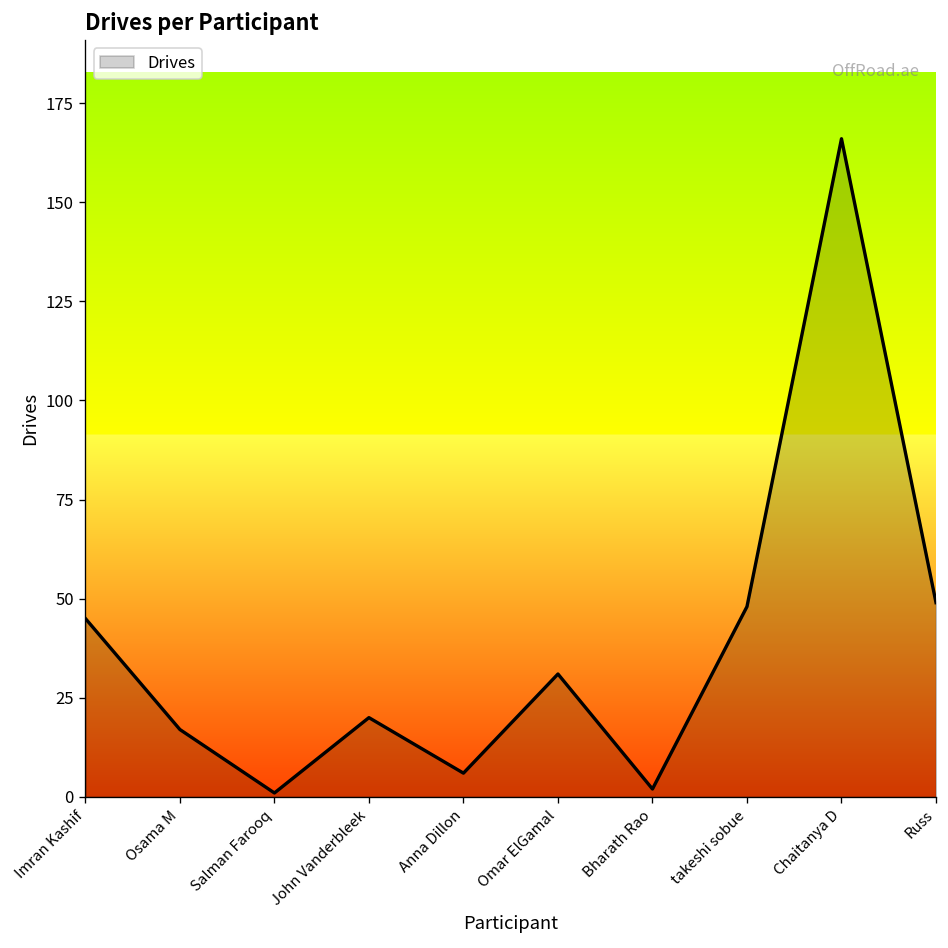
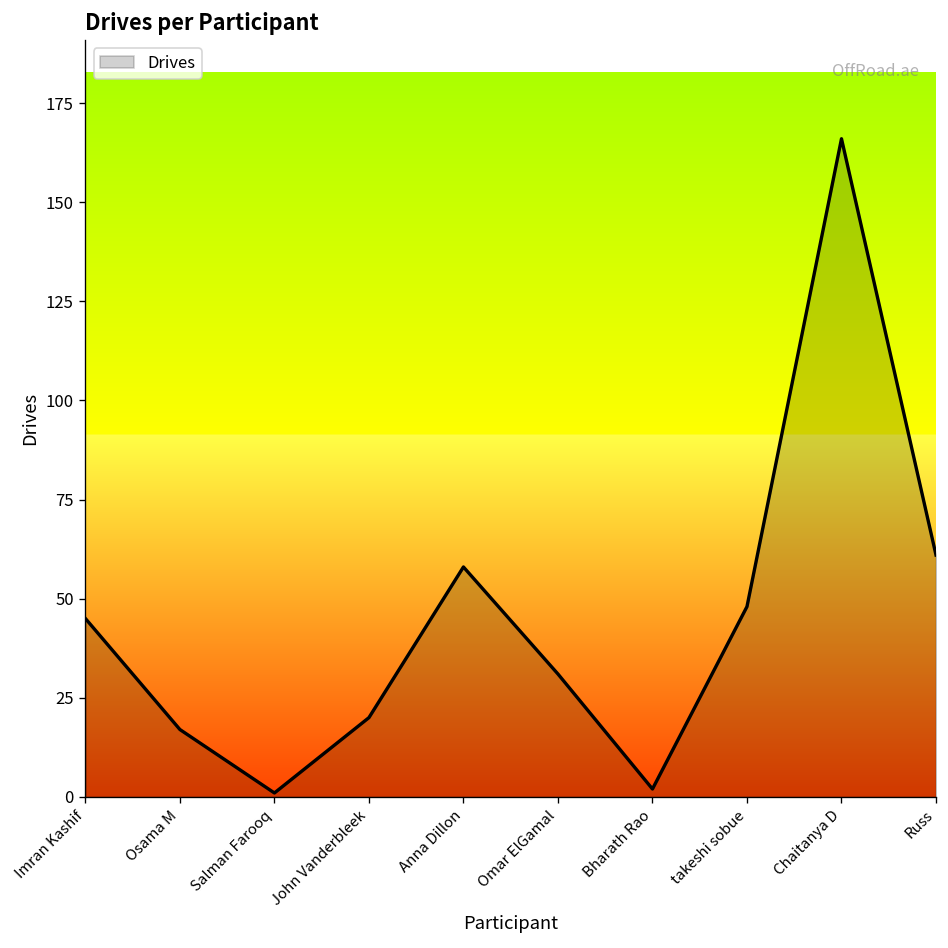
  {
    "Imran Kashif": 45,
    "Osama M": 17,
    "Salman Farooq": 1,
    "John Vanderbleek": 20,
-   "Anna Dillon": 6,
+   "Anna Dillon": 58,
    "Omar ElGamal": 31,
    "Bharath Rao": 2,
    "takeshi sobue": 48,
    "Chaitanya D": 166,
-   "Russ": 49
+   "Russ": 61
  }
